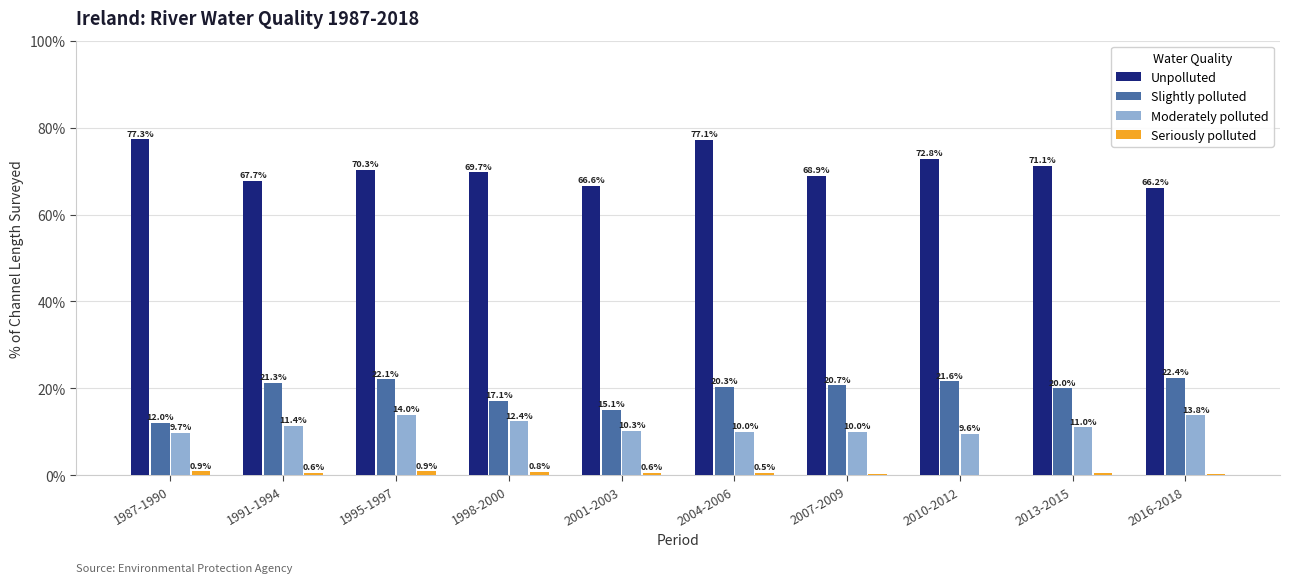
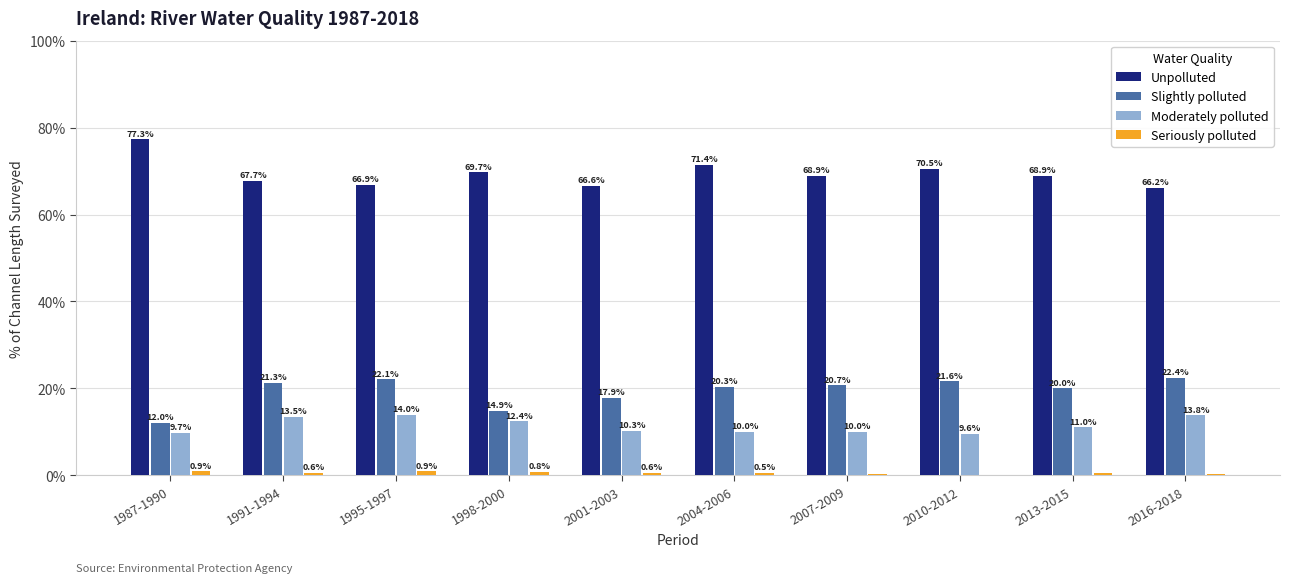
  {
    "Unpolluted": {
      "1987-1990": "77.3%",
      "1991-1994": "67.7%",
-     "1995-1997": "70.3%",
+     "1995-1997": "66.9%",
      "1998-2000": "69.7%",
      "2001-2003": "66.6%",
-     "2004-2006": "77.1%",
+     "2004-2006": "71.4%",
      "2007-2009": "68.9%",
-     "2010-2012": "72.8%",
-     "2013-2015": "71.1%",
+     "2010-2012": "70.5%",
+     "2013-2015": "68.9%",
      "2016-2018": "66.2%"
    },
    "Slightly polluted": {
      "1987-1990": "12.0%",
      "1991-1994": "21.3%",
      "1995-1997": "22.1%",
-     "1998-2000": "17.1%",
-     "2001-2003": "15.1%",
+     "1998-2000": "14.9%",
+     "2001-2003": "17.9%",
      "2004-2006": "20.3%",
      "2007-2009": "20.7%",
      "2010-2012": "21.6%",
      "2013-2015": "20.0%",
      "2016-2018": "22.4%"
    },
    "Moderately polluted": {
      "1987-1990": "9.7%",
-     "1991-1994": "11.4%",
+     "1991-1994": "13.5%",
      "1995-1997": "14.0%",
      "1998-2000": "12.4%",
      "2001-2003": "10.3%",
      "2004-2006": "10.0%",
      "2007-2009": "10.0%",
      "2010-2012": "9.6%",
      "2013-2015": "11.0%",
      "2016-2018": "13.8%"
    },
    "Seriously polluted": {
      "1987-1990": "0.9%",
      "1991-1994": "0.6%",
      "1995-1997": "0.9%",
      "1998-2000": "0.8%",
      "2001-2003": "0.6%",
      "2004-2006": "0.5%"
    }
  }
